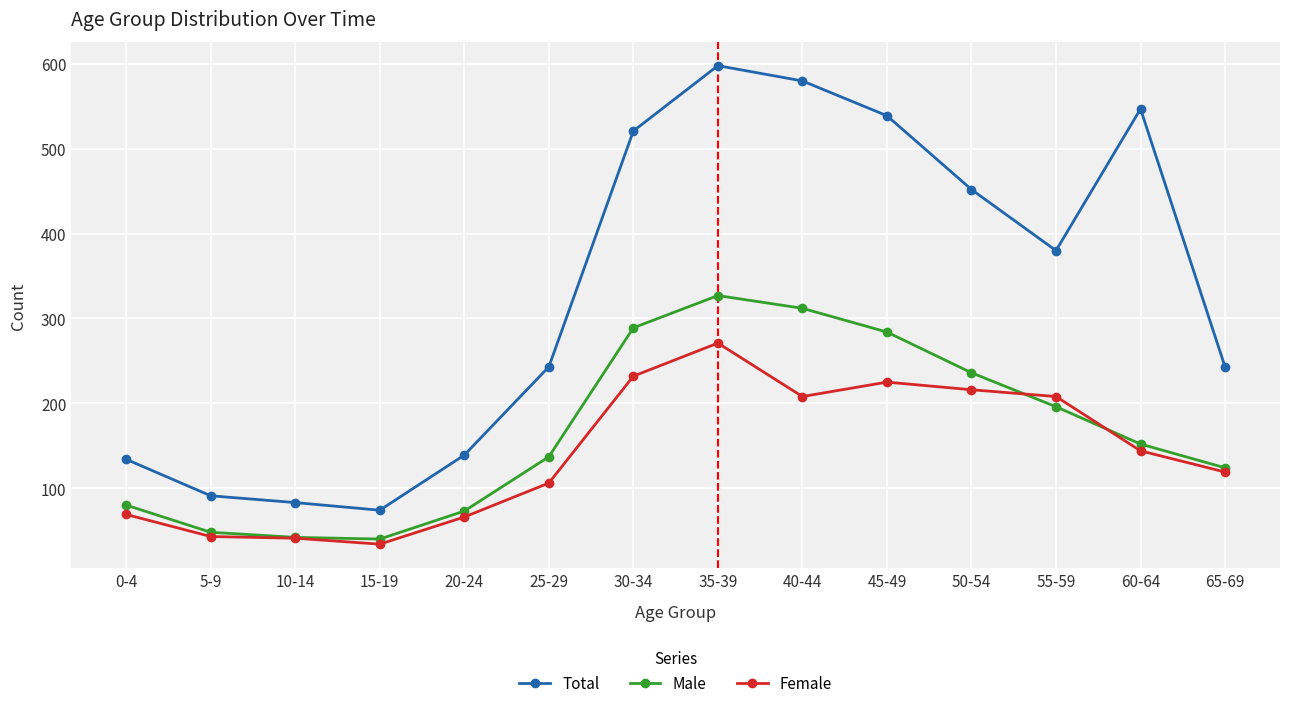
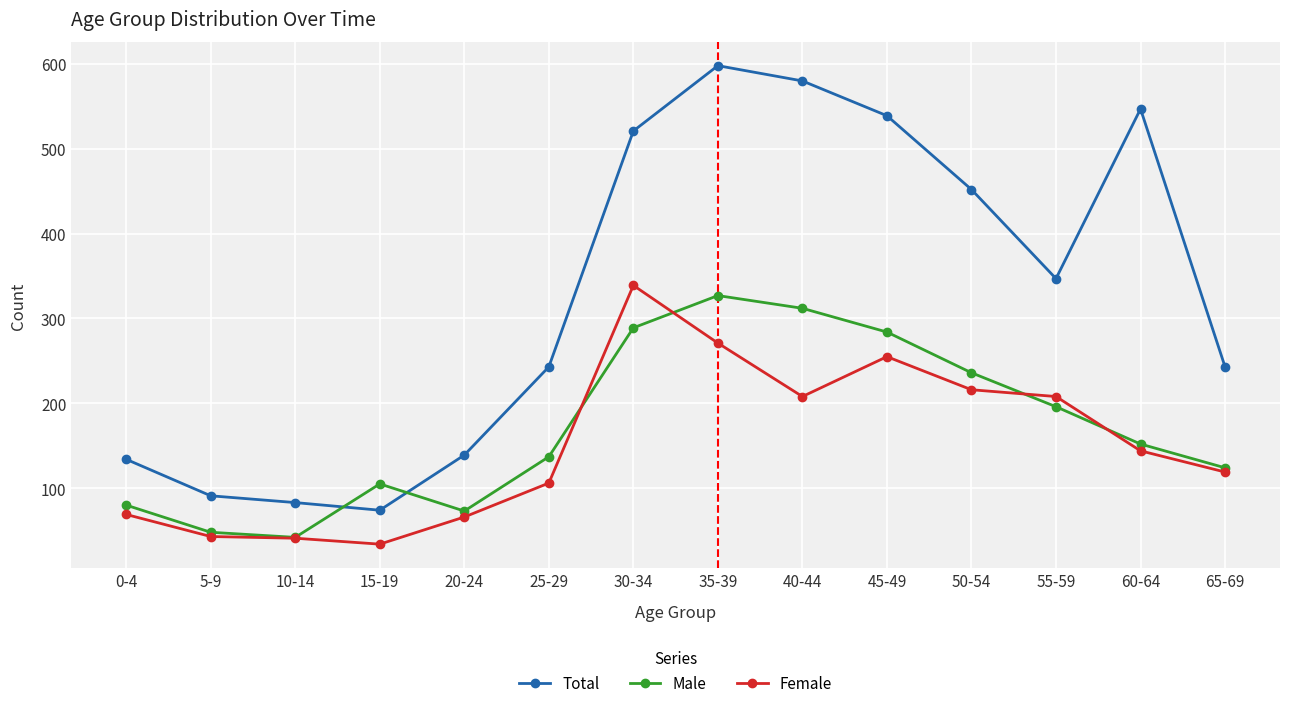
  {
    "Total": {
      "0-4": 130,
      "5-9": 90,
      "10-14": 80,
      "15-19": 70,
      "20-24": 140,
      "25-29": 240,
      "30-34": 520,
      "35-39": 600,
      "40-44": 580,
      "45-49": 540,
      "50-54": 450,
-     "55-59": 380,
+     "55-59": 350,
      "60-64": 550,
      "65-69": 240
    },
    "Male": {
      "0-4": 80,
      "5-9": 50,
-     "15-19": 40,
+     "15-19": 110,
      "20-24": 70,
      "25-29": 140,
      "30-34": 290,
      "35-39": 330,
      "40-44": 310,
      "45-49": 280,
      "50-54": 240,
      "55-59": 200,
      "60-64": 150,
      "65-69": 120
    },
    "Female": {
      "0-4": 70,
      "5-9": 40,
      "15-19": 30,
      "20-24": 70,
      "25-29": 110,
-     "30-34": 230,
+     "30-34": 340,
      "35-39": 270,
      "40-44": 210,
-     "45-49": 230,
+     "45-49": 260,
      "50-54": 220,
      "55-59": 210,
      "60-64": 140,
      "65-69": 120
    }
  }
